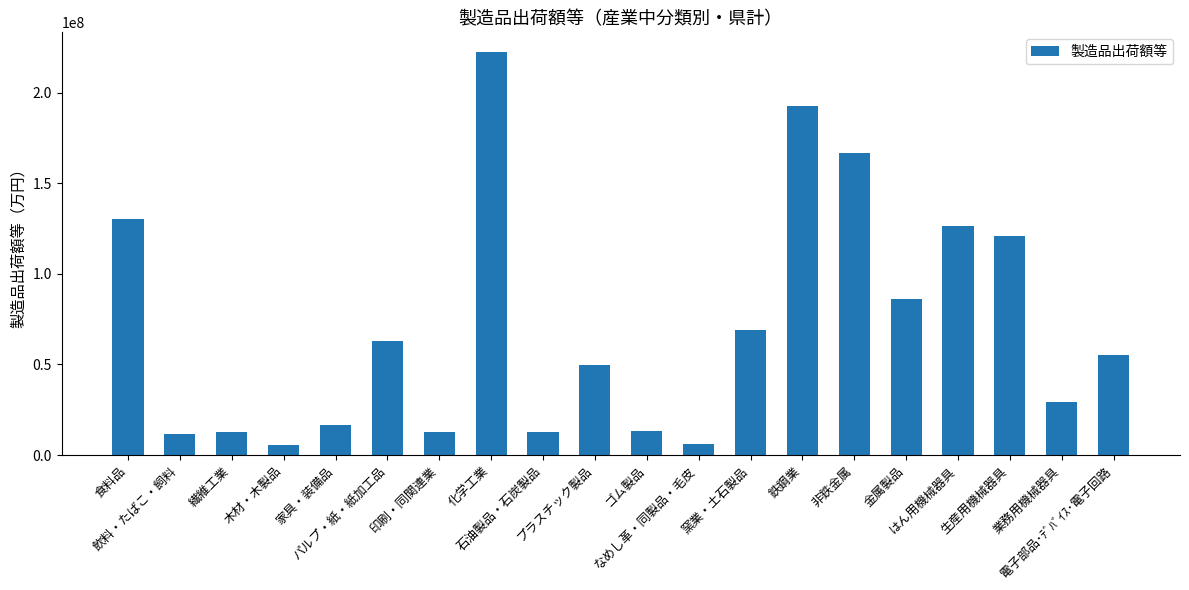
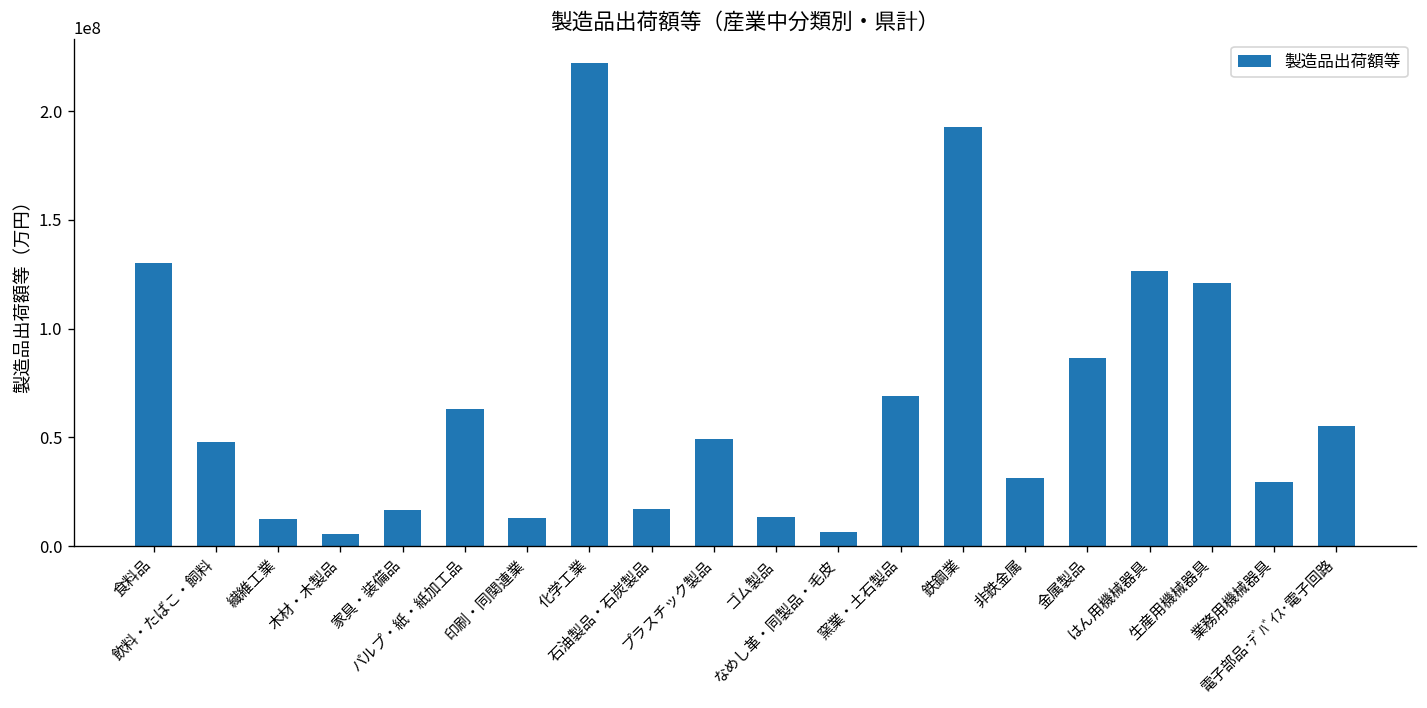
  {
    "食料品": 130000000,
-   "飲料・たばこ・飼料": 11000000,
+   "飲料・たばこ・飼料": 48000000,
    "繊維工業": 12000000,
    "木材・木製品": 5000000,
    "家具・装備品": 16000000,
    "パルプ・紙・紙加工品": 63000000,
    "印刷・同関連業": 13000000,
    "化学工業": 222000000,
-   "石油製品・石炭製品": 12000000,
+   "石油製品・石炭製品": 17000000,
    "プラスチック製品": 49000000,
    "ゴム製品": 13000000,
    "なめし革・同製品・毛皮": 6000000,
    "窯業・土石製品": 69000000,
    "鉄鋼業": 193000000,
-   "非鉄金属": 167000000,
+   "非鉄金属": 31000000,
    "金属製品": 86000000,
    "はん用機械器具": 126000000,
    "生産用機械器具": 121000000,
    "業務用機械器具": 29000000,
    "電子部品･ﾃﾞﾊﾞｲｽ･電子回路": 55000000
  }
